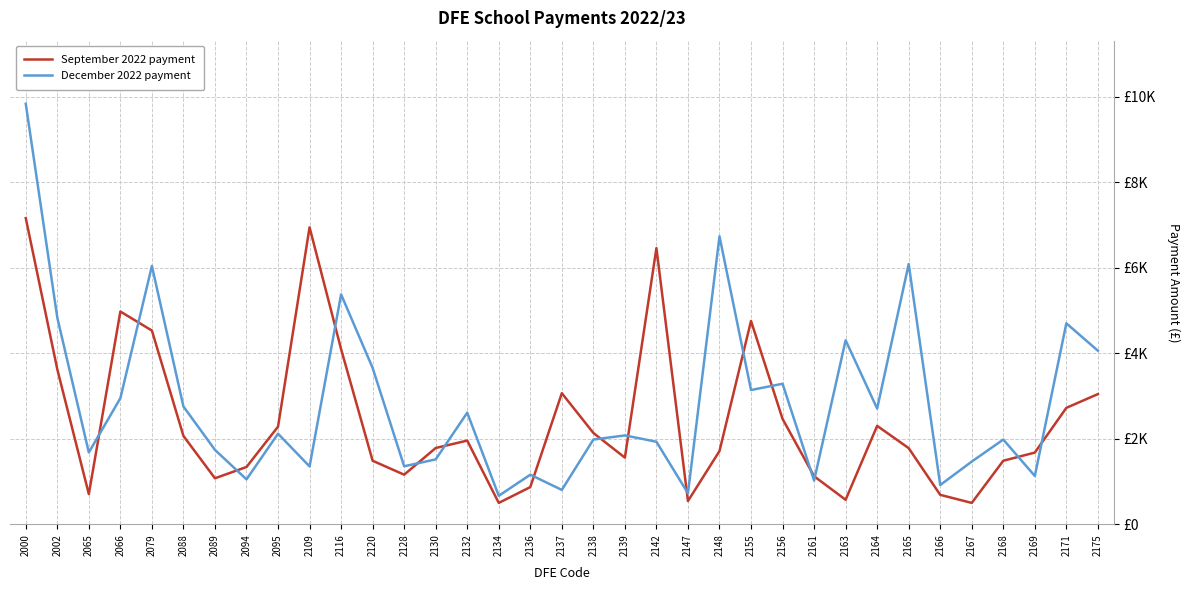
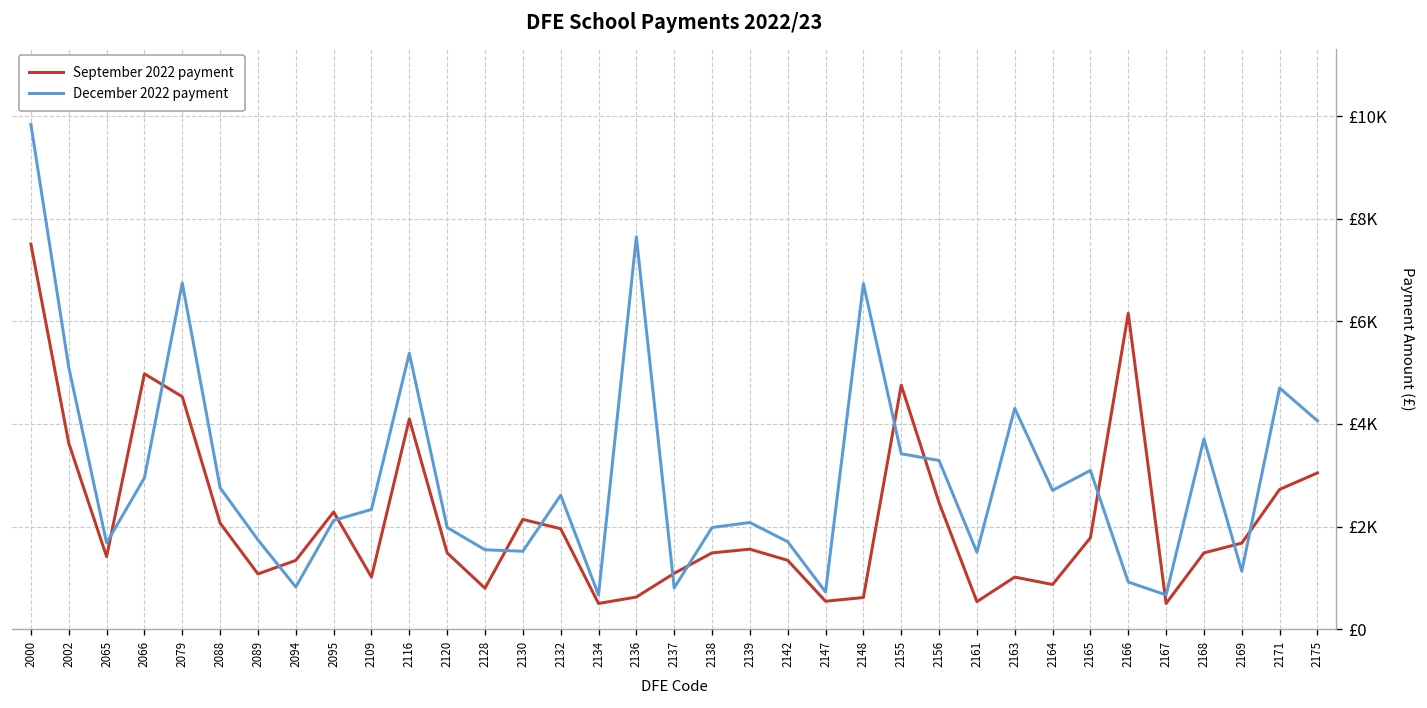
  {
    "September 2022 payment": {
-     "2000": "£7200",
+     "2000": "£7500",
      "2002": "£3600",
-     "2065": "£700",
+     "2065": "£1400",
      "2066": "£5000",
      "2079": "£4500",
      "2088": "£2100",
      "2089": "£1100",
      "2094": "£1300",
      "2095": "£2300",
-     "2109": "£6900",
+     "2109": "£1000",
      "2116": "£4100",
      "2120": "£1500",
-     "2128": "£1200",
-     "2130": "£1800",
+     "2128": "£800",
+     "2130": "£2100",
      "2132": "£2000",
      "2134": "£500",
-     "2136": "£900",
-     "2137": "£3100",
-     "2138": "£2100",
+     "2136": "£600",
+     "2137": "£1100",
+     "2138": "£1500",
      "2139": "£1600",
-     "2142": "£6500",
+     "2142": "£1300",
      "2147": "£500",
-     "2148": "£1700",
+     "2148": "£600",
      "2155": "£4800",
      "2156": "£2500",
-     "2161": "£1100",
-     "2163": "£600",
-     "2164": "£2300",
+     "2161": "£500",
+     "2163": "£1000",
+     "2164": "£900",
      "2165": "£1800",
-     "2166": "£700",
+     "2166": "£6200",
      "2167": "£500",
      "2168": "£1500",
      "2169": "£1700",
      "2171": "£2700",
      "2175": "£3000"
    },
    "December 2022 payment": {
      "2000": "£9800",
-     "2002": "£4800",
+     "2002": "£5100",
      "2065": "£1700",
      "2066": "£2900",
-     "2079": "£6000",
+     "2079": "£6700",
      "2088": "£2800",
      "2089": "£1700",
-     "2094": "£1100",
+     "2094": "£800",
      "2095": "£2100",
-     "2109": "£1400",
+     "2109": "£2300",
      "2116": "£5400",
-     "2120": "£3700",
-     "2128": "£1400",
+     "2120": "£2000",
+     "2128": "£1500",
      "2130": "£1500",
      "2132": "£2600",
      "2134": "£700",
-     "2136": "£1200",
+     "2136": "£7600",
      "2137": "£800",
      "2138": "£2000",
      "2139": "£2100",
-     "2142": "£1900",
+     "2142": "£1700",
      "2147": "£700",
      "2148": "£6700",
-     "2155": "£3100",
+     "2155": "£3400",
      "2156": "£3300",
-     "2161": "£1000",
+     "2161": "£1500",
      "2163": "£4300",
      "2164": "£2700",
-     "2165": "£6100",
+     "2165": "£3100",
      "2166": "£900",
-     "2167": "£1500",
-     "2168": "£2000",
+     "2167": "£700",
+     "2168": "£3700",
      "2169": "£1100",
      "2171": "£4700",
      "2175": "£4100"
    }
  }
